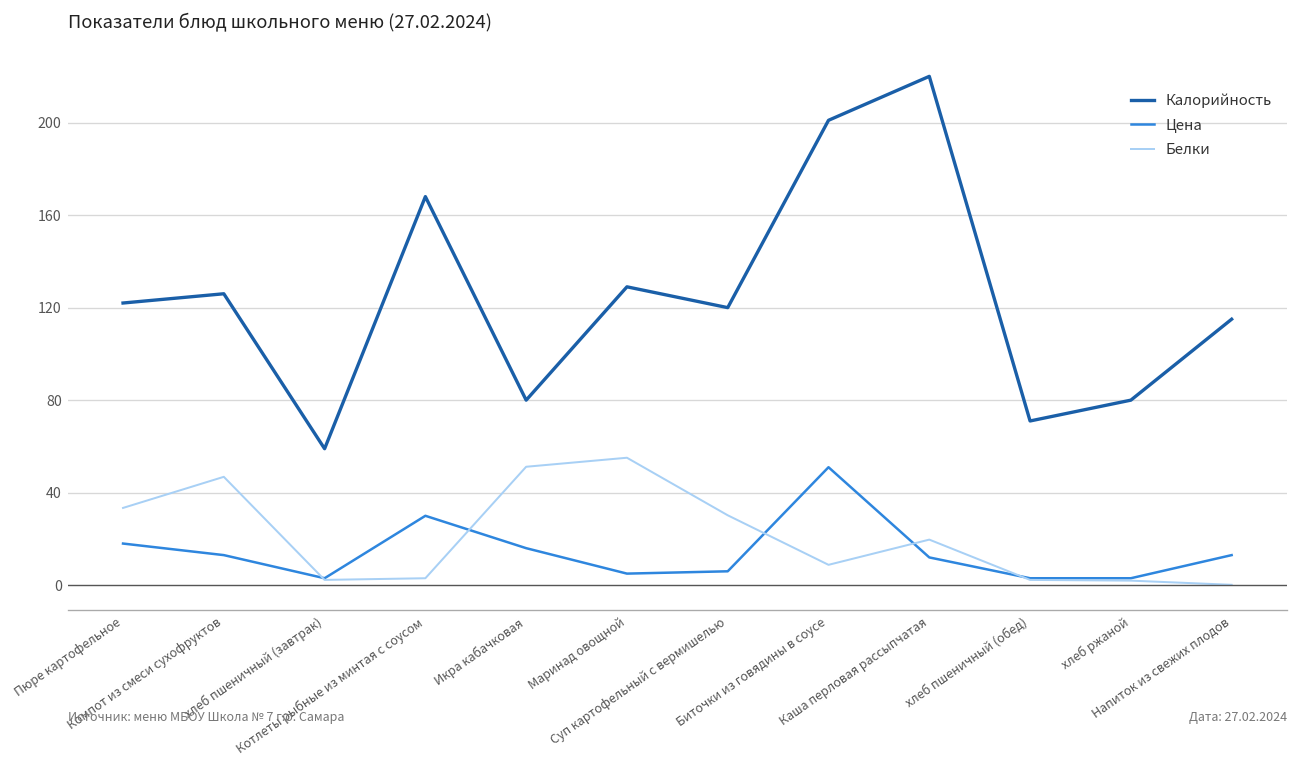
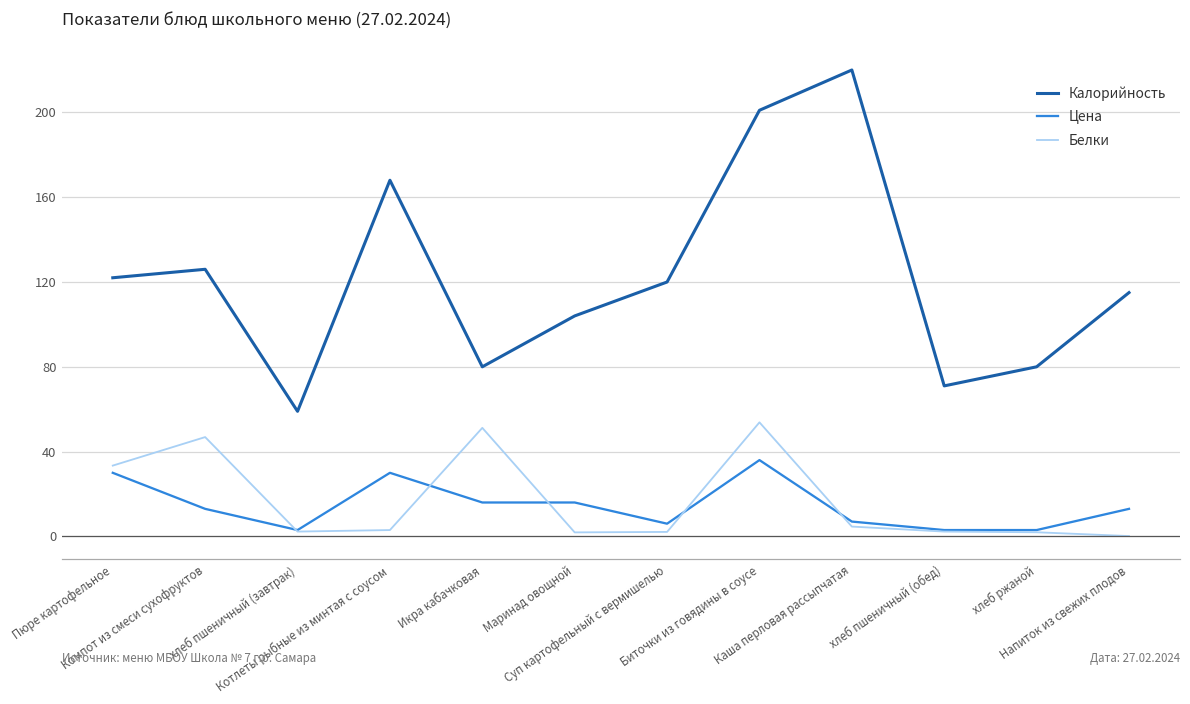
  {
    "Калорийность": {
      "Пюре картофельное": 122,
      "Компот из смеси сухофруктов": 126,
      "хлеб пшеничный (завтрак)": 59,
      "Котлеты рыбные из минтая с соусом": 168,
      "Икра кабачковая": 80,
-     "Маринад овощной": 129,
+     "Маринад овощной": 104,
      "Суп картофельный с вермишелью": 120,
      "Биточки из говядины в соусе": 201,
      "Каша перловая рассыпчатая": 220,
      "хлеб пшеничный (обед)": 71,
      "хлеб ржаной": 80,
      "Напиток из свежих плодов": 115
    },
    "Цена": {
-     "Пюре картофельное": 18,
+     "Пюре картофельное": 30,
      "Компот из смеси сухофруктов": 13,
      "Котлеты рыбные из минтая с соусом": 30,
      "Икра кабачковая": 16,
-     "Маринад овощной": 5,
+     "Маринад овощной": 16,
      "Суп картофельный с вермишелью": 6,
-     "Биточки из говядины в соусе": 51,
-     "Каша перловая рассыпчатая": 12,
+     "Биточки из говядины в соусе": 36,
+     "Каша перловая рассыпчатая": 7,
      "Напиток из свежих плодов": 13
    },
    "Белки": {
      "Пюре картофельное": 33,
      "Компот из смеси сухофруктов": 47,
      "Котлеты рыбные из минтая с соусом": 3,
      "Икра кабачковая": 51,
-     "Маринад овощной": 55,
-     "Суп картофельный с вермишелью": 30,
-     "Биточки из говядины в соусе": 9,
-     "Каша перловая рассыпчатая": 20,
+     "Маринад овощной": 2,
+     "Суп картофельный с вермишелью": 2,
+     "Биточки из говядины в соусе": 54,
+     "Каша перловая рассыпчатая": 5,
      "Напиток из свежих плодов": 0
    }
  }
